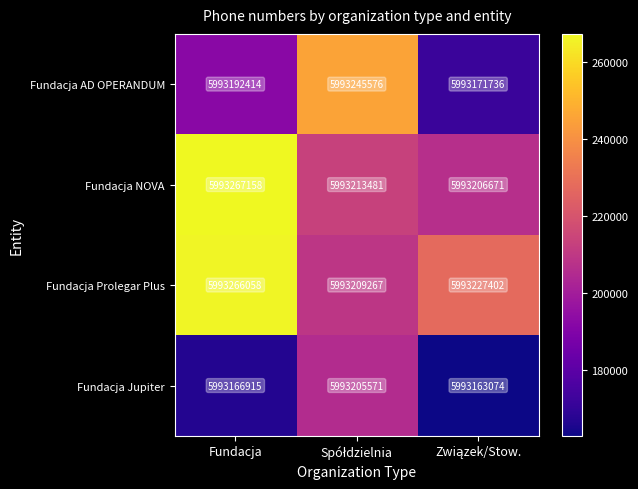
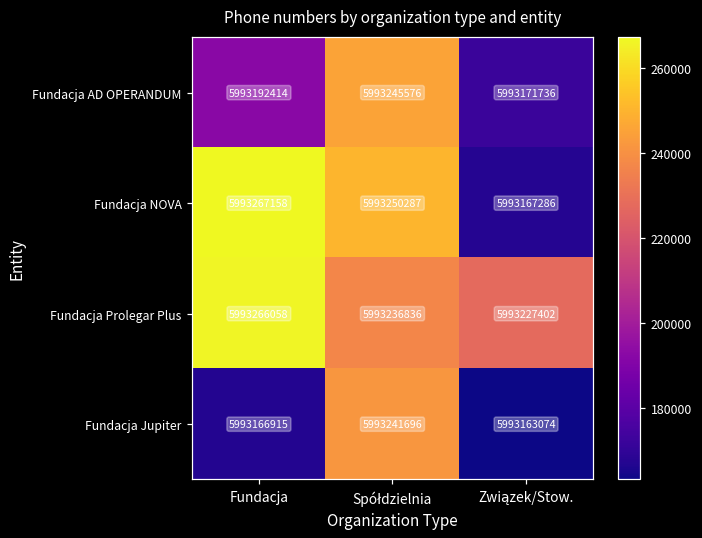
  {
    "Fundacja NOVA": {
-     "Spółdzielnia": 5993213481,
-     "Związek/Stow.": 5993206671
+     "Spółdzielnia": 5993250287,
+     "Związek/Stow.": 5993167286
    },
    "Fundacja Prolegar Plus": {
-     "Spółdzielnia": 5993209267
+     "Spółdzielnia": 5993236836
    },
    "Fundacja Jupiter": {
-     "Spółdzielnia": 5993205571
+     "Spółdzielnia": 5993241696
    }
  }
